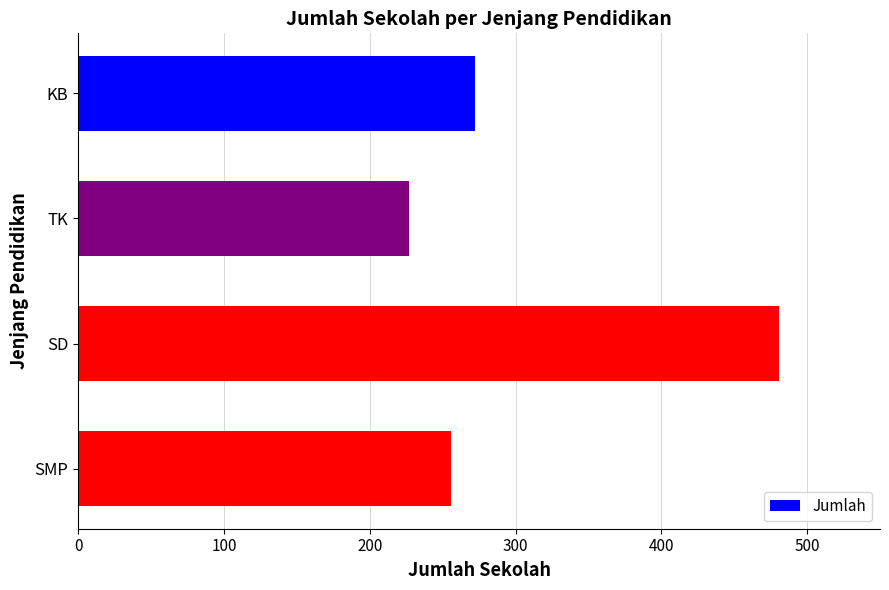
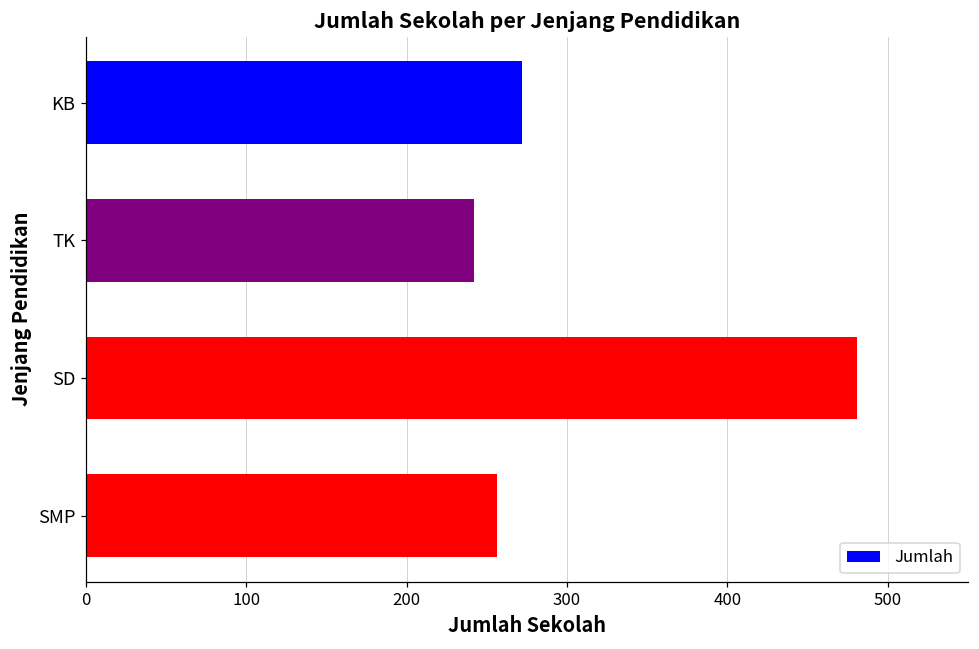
  {
    "KB": 272,
-   "TK": 227,
+   "TK": 242,
    "SD": 481,
    "SMP": 256
  }
